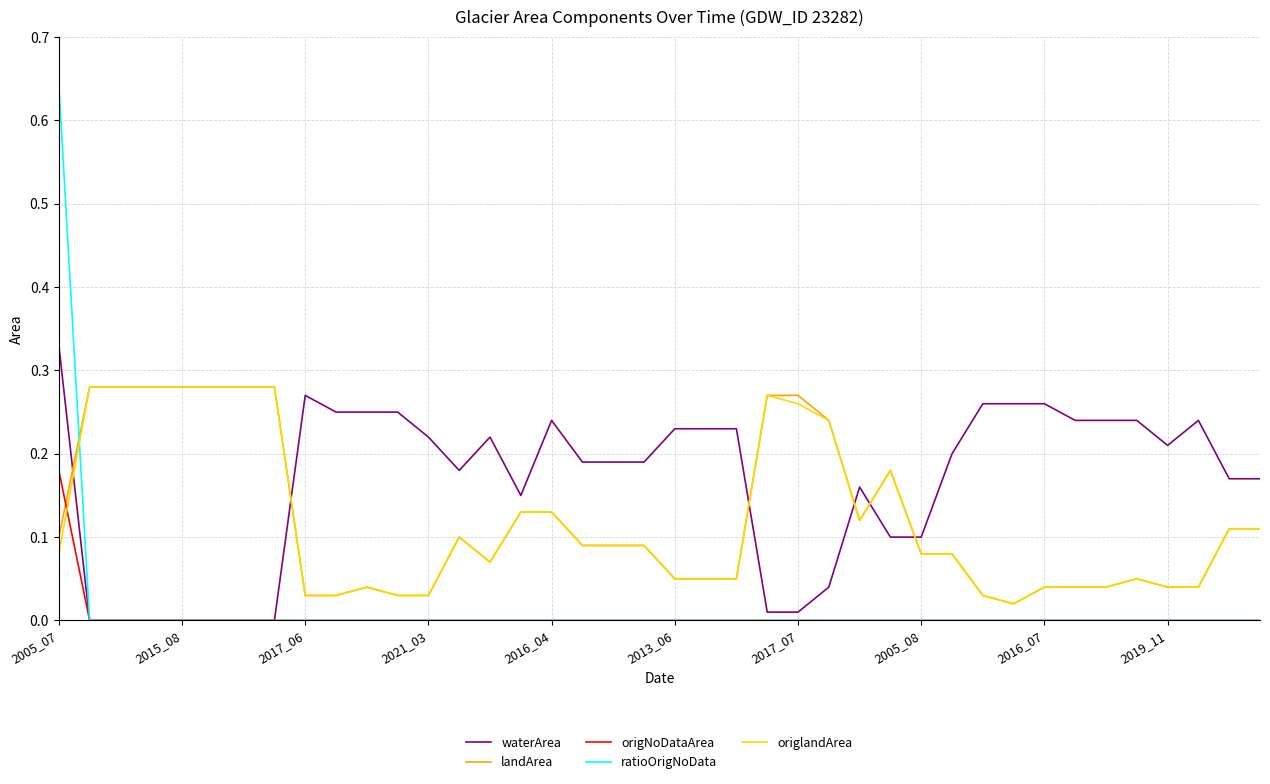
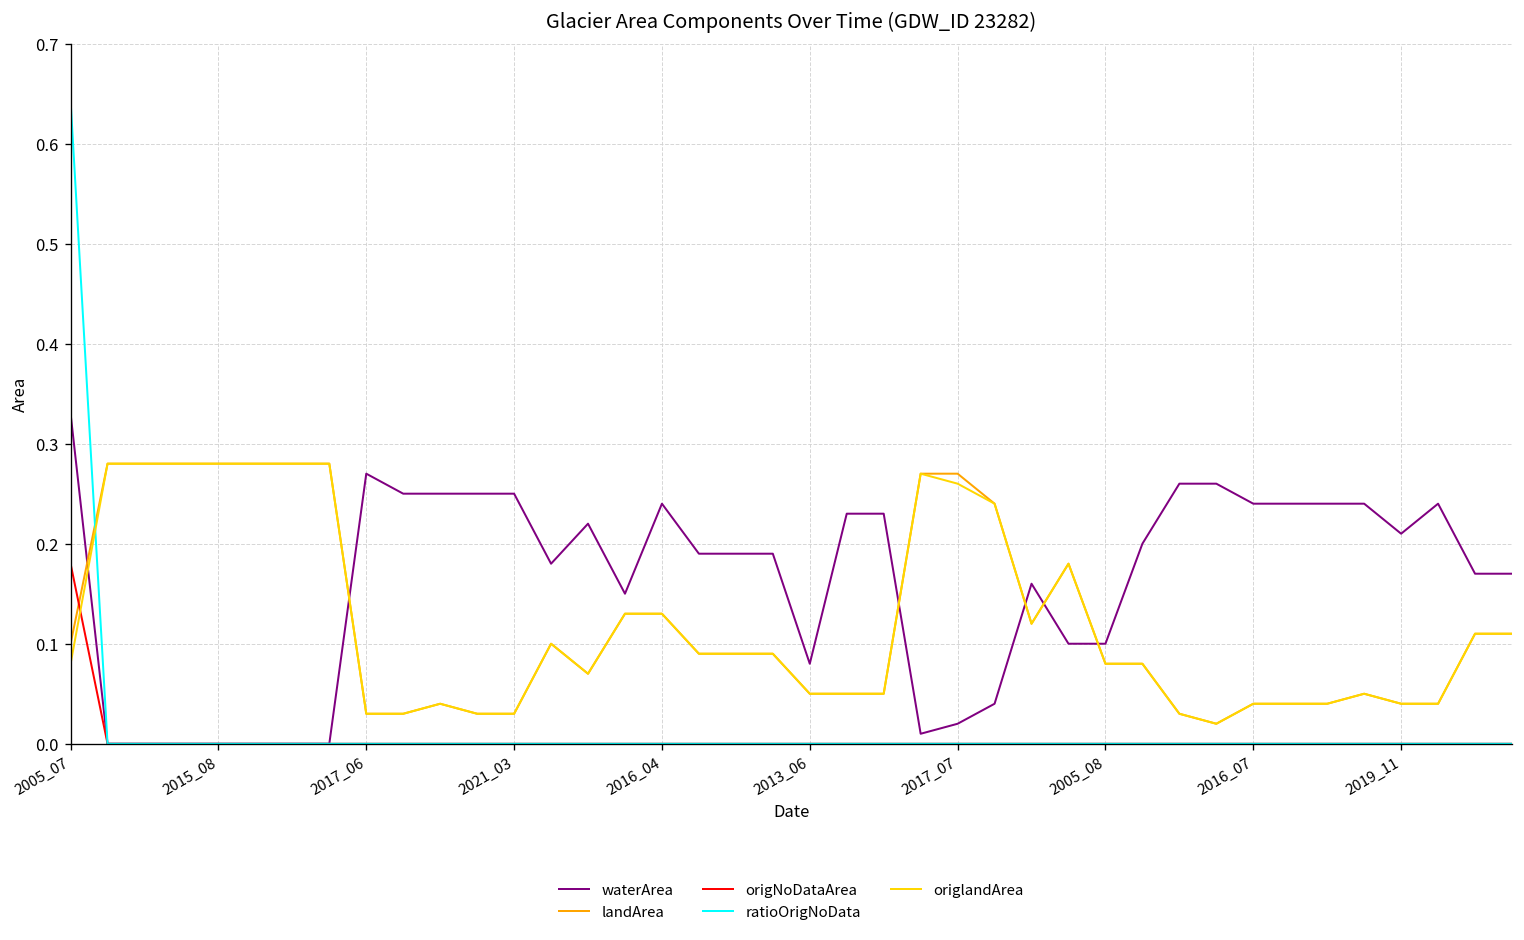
  {
    "waterArea": {
      "2005_07": 0.33,
      "2017_06": 0.27,
-     "2021_03": 0.22,
+     "2021_03": 0.25,
      "2016_04": 0.24,
-     "2013_06": 0.23,
-     "2017_07": 0.01,
+     "2013_06": 0.08,
+     "2017_07": 0.02,
      "2005_08": 0.10,
-     "2016_07": 0.26,
+     "2016_07": 0.24,
      "2019_11": 0.21
    },
    "origNoDataArea": {
      "2005_07": 0.18
    },
    "ratioOrigNoData": {
      "2005_07": 0.64
    }
  }
